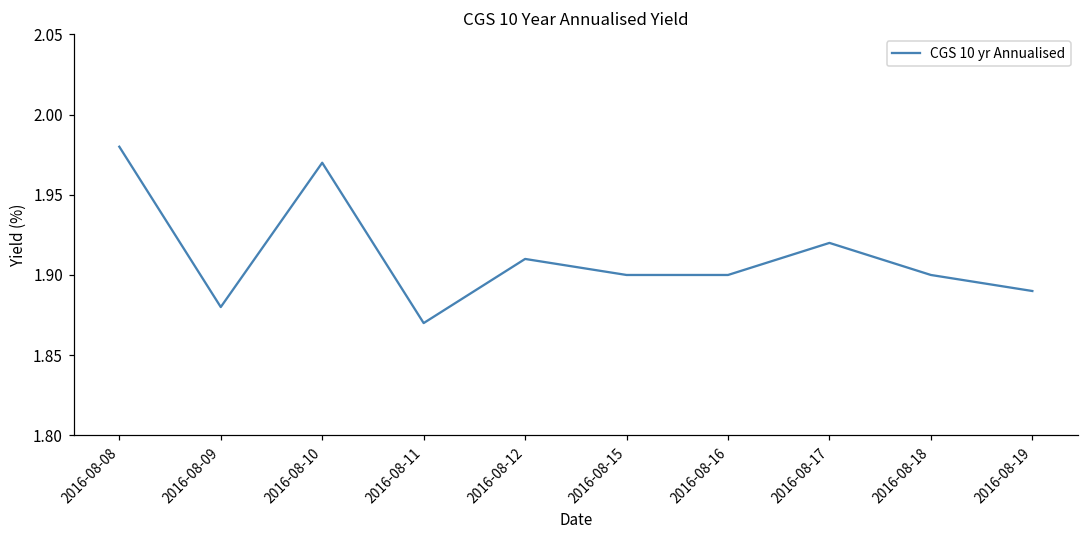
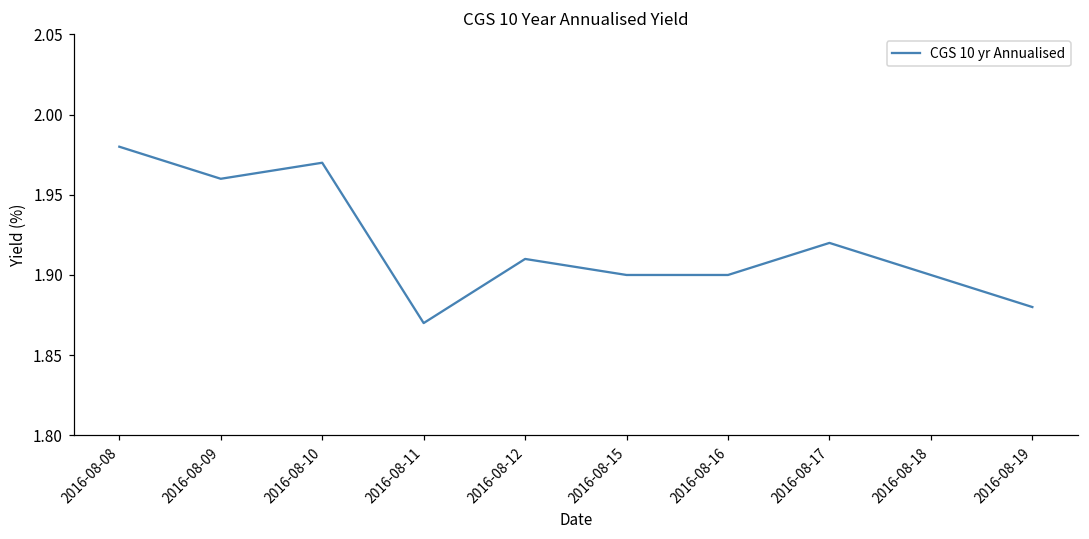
  {
    "2016-08-08": 1.98,
-   "2016-08-09": 1.88,
+   "2016-08-09": 1.96,
    "2016-08-10": 1.97,
    "2016-08-11": 1.87,
    "2016-08-12": 1.91,
    "2016-08-15": 1.90,
    "2016-08-16": 1.90,
    "2016-08-17": 1.92,
    "2016-08-18": 1.90,
-   "2016-08-19": 1.89
+   "2016-08-19": 1.88
  }
